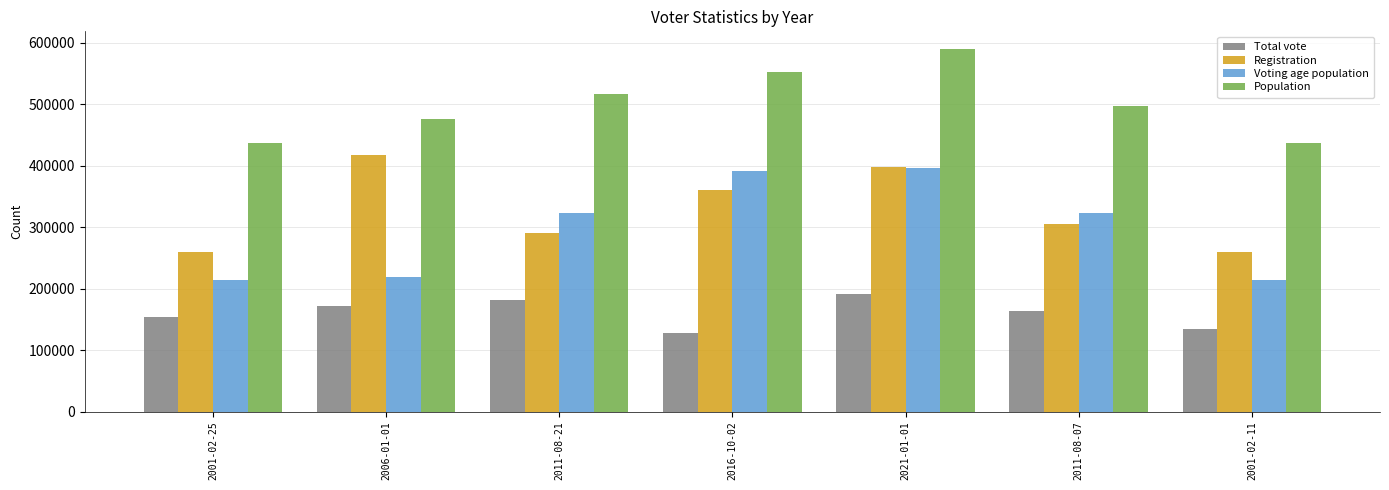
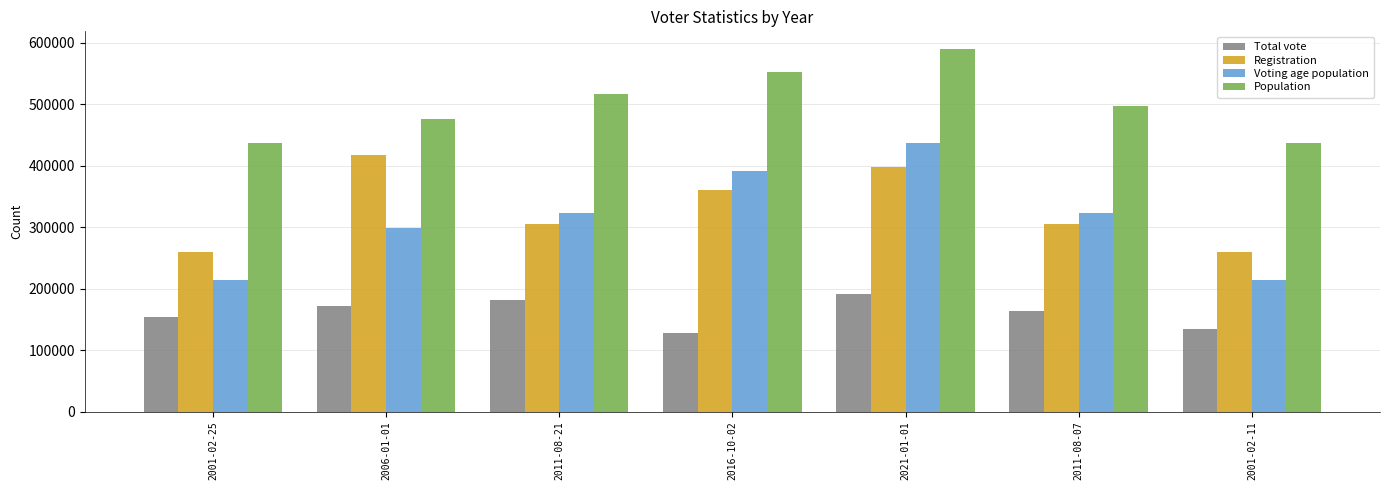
  {
    "Total vote": {
      "2001-02-25": 150000,
      "2006-01-01": 170000,
      "2011-08-21": 180000,
      "2016-10-02": 130000,
      "2021-01-01": 190000,
      "2011-08-07": 160000,
      "2001-02-11": 130000
    },
    "Registration": {
      "2001-02-25": 260000,
      "2006-01-01": 420000,
-     "2011-08-21": 290000,
+     "2011-08-21": 300000,
      "2016-10-02": 360000,
      "2021-01-01": 400000,
      "2011-08-07": 300000,
      "2001-02-11": 260000
    },
    "Voting age population": {
      "2001-02-25": 210000,
-     "2006-01-01": 220000,
+     "2006-01-01": 300000,
      "2011-08-21": 320000,
      "2016-10-02": 390000,
-     "2021-01-01": 400000,
+     "2021-01-01": 440000,
      "2011-08-07": 320000,
      "2001-02-11": 210000
    },
    "Population": {
      "2001-02-25": 440000,
      "2006-01-01": 480000,
      "2011-08-21": 520000,
      "2016-10-02": 550000,
      "2021-01-01": 590000,
      "2011-08-07": 500000,
      "2001-02-11": 440000
    }
  }
